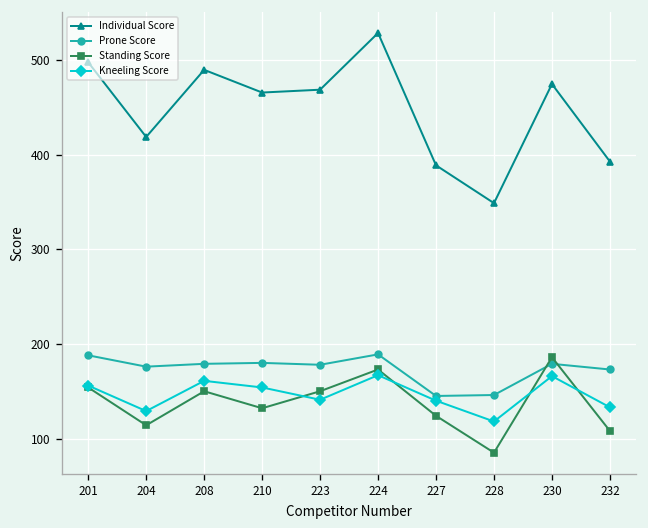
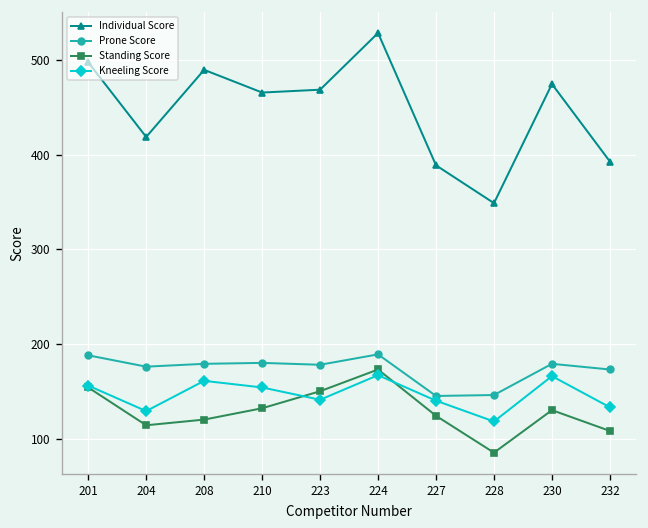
  {
    "Standing Score": {
      "204": 110,
-     "208": 150,
+     "208": 120,
      "210": 130,
      "223": 150,
      "224": 170,
      "227": 120,
      "228": 90,
-     "230": 190,
+     "230": 130,
      "232": 110
    }
  }
